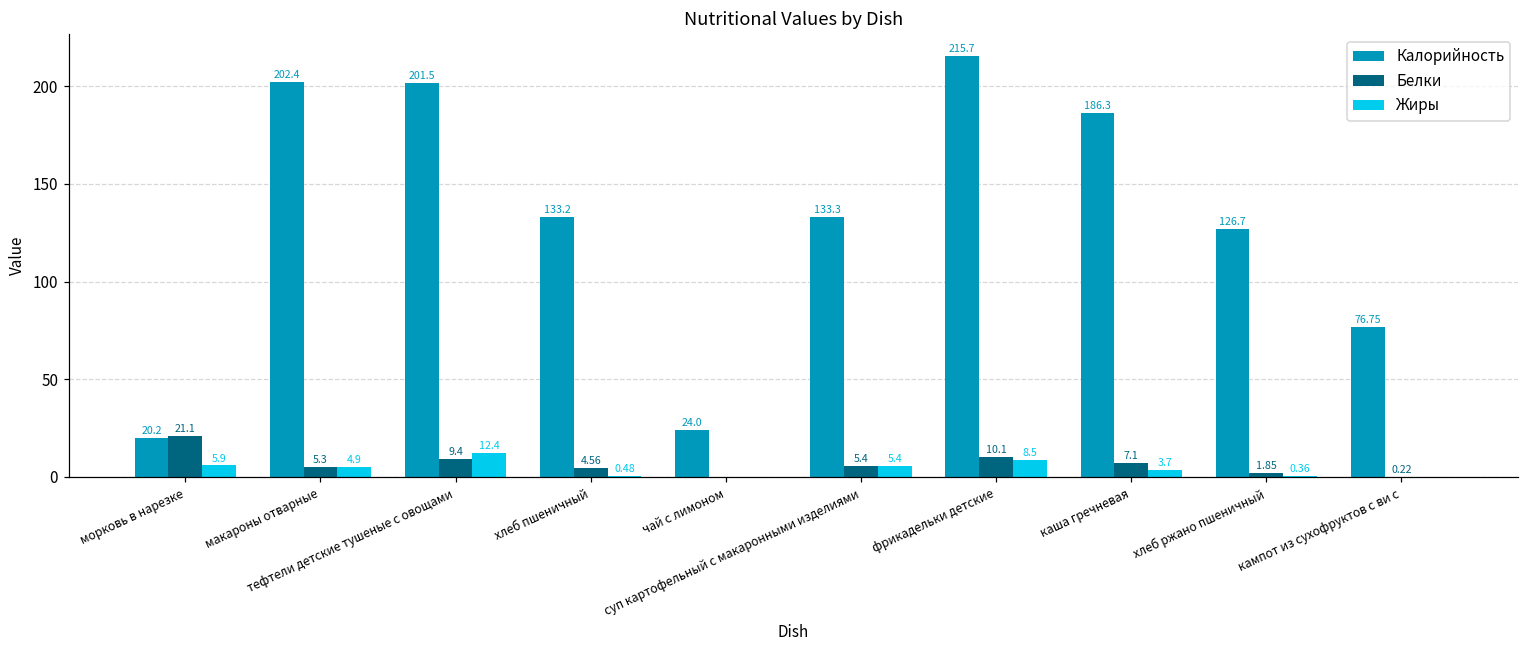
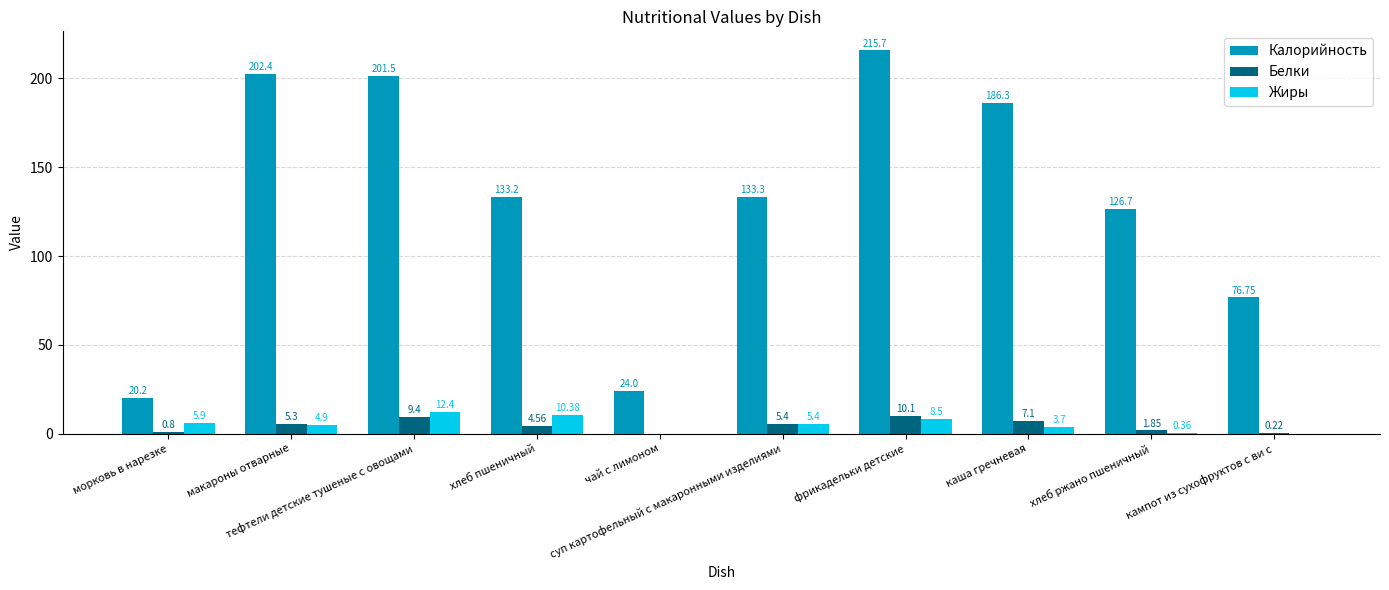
  {
    "Калорийность": {
      "морковь в нарезке": 20.2,
      "макароны отварные": 202.4,
      "тефтели детские тушеные с овощами": 201.5,
      "хлеб пшеничный": 133.2,
      "чай с лимоном": 24.0,
      "суп картофельный с макаронными изделиями": 133.3,
      "фрикадельки детские": 215.7,
      "каша гречневая": 186.3,
      "хлеб ржано пшеничный": 126.7,
      "кампот из сухофруктов с ви с": 76.75
    },
    "Белки": {
-     "морковь в нарезке": 21.1,
+     "морковь в нарезке": 0.8,
      "макароны отварные": 5.3,
      "тефтели детские тушеные с овощами": 9.4,
      "хлеб пшеничный": 4.56,
      "суп картофельный с макаронными изделиями": 5.4,
      "фрикадельки детские": 10.1,
      "каша гречневая": 7.1,
      "хлеб ржано пшеничный": 1.85,
      "кампот из сухофруктов с ви с": 0.22
    },
    "Жиры": {
      "морковь в нарезке": 5.9,
      "макароны отварные": 4.9,
      "тефтели детские тушеные с овощами": 12.4,
-     "хлеб пшеничный": 0.48,
+     "хлеб пшеничный": 10.38,
      "суп картофельный с макаронными изделиями": 5.4,
      "фрикадельки детские": 8.5,
      "каша гречневая": 3.7,
      "хлеб ржано пшеничный": 0.36
    }
  }
